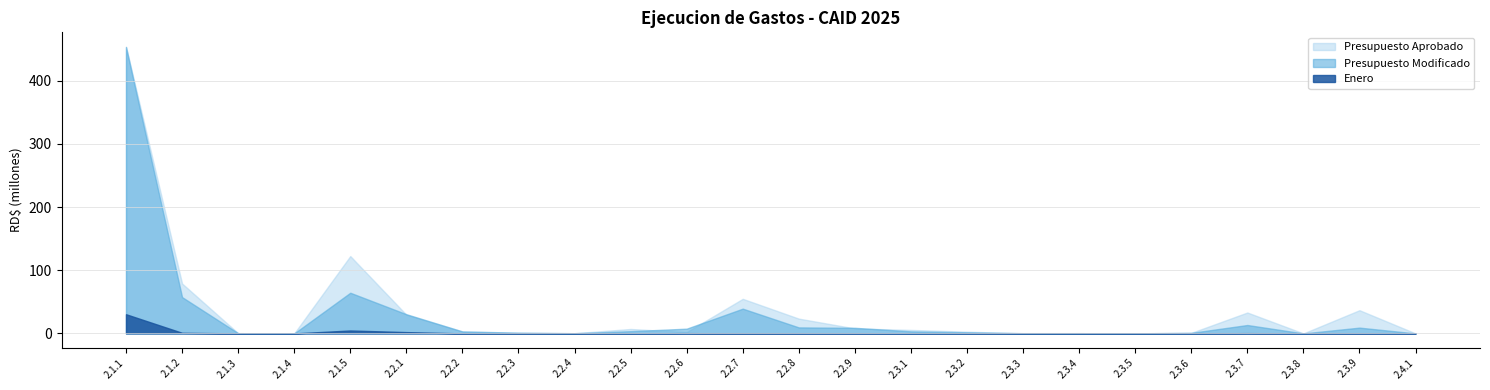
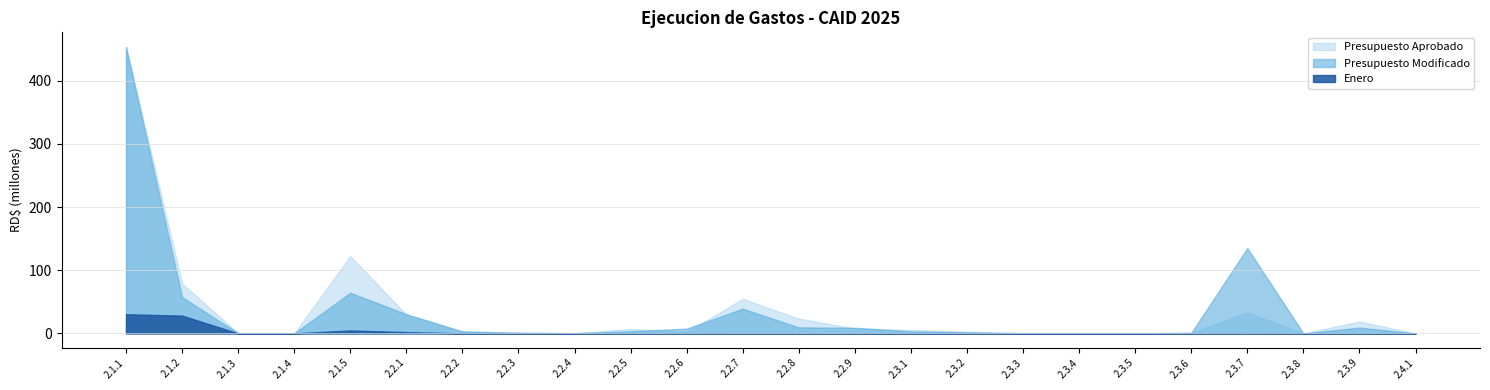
  {
    "Presupuesto Aprobado": {
      "2.1.2": 80,
      "2.1.5": 120,
      "2.2.7": 50,
      "2.2.8": 20,
      "2.3.7": 30,
-     "2.3.9": 40
+     "2.3.9": 20
    },
    "Presupuesto Modificado": {
      "2.1.2": 60,
      "2.1.5": 60,
      "2.2.6": 10,
      "2.2.7": 40,
      "2.2.8": 10,
-     "2.3.7": 10,
+     "2.3.7": 140,
      "2.3.9": 10
    },
    "Enero": {
      "2.1.1": 30,
-     "2.1.2": 0,
+     "2.1.2": 30,
      "2.1.5": 0,
      "2.2.9": 0,
      "2.3.9": 0
    }
  }
